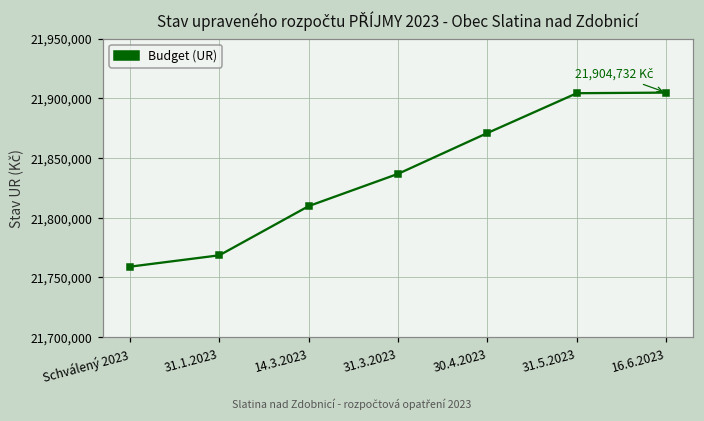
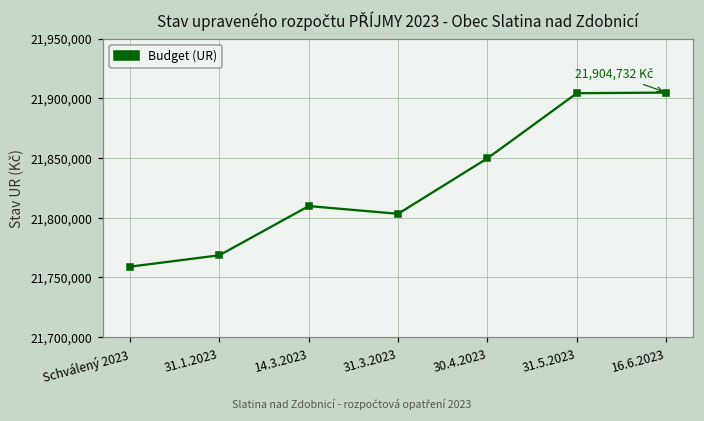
  {
    "Schválený 2023": "21,759,000",
    "31.1.2023": "21,769,000",
    "14.3.2023": "21,810,000",
-   "31.3.2023": "21,837,000",
-   "30.4.2023": "21,871,000",
+   "31.3.2023": "21,803,000",
+   "30.4.2023": "21,850,000",
    "16.6.2023": "21,905,000"
  }
